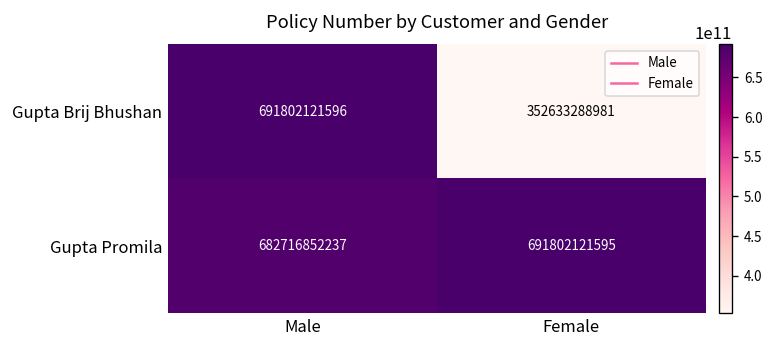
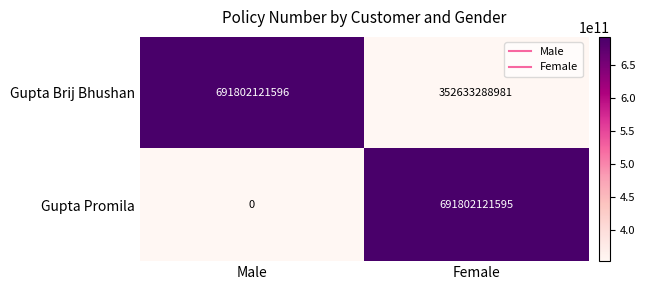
  {
    "Gupta Brij Bhushan": {
      "Male": 691802121596,
      "Female": 352633288981
    },
    "Gupta Promila": {
-     "Male": 682716852237,
+     "Male": 0,
      "Female": 691802121595
    }
  }
